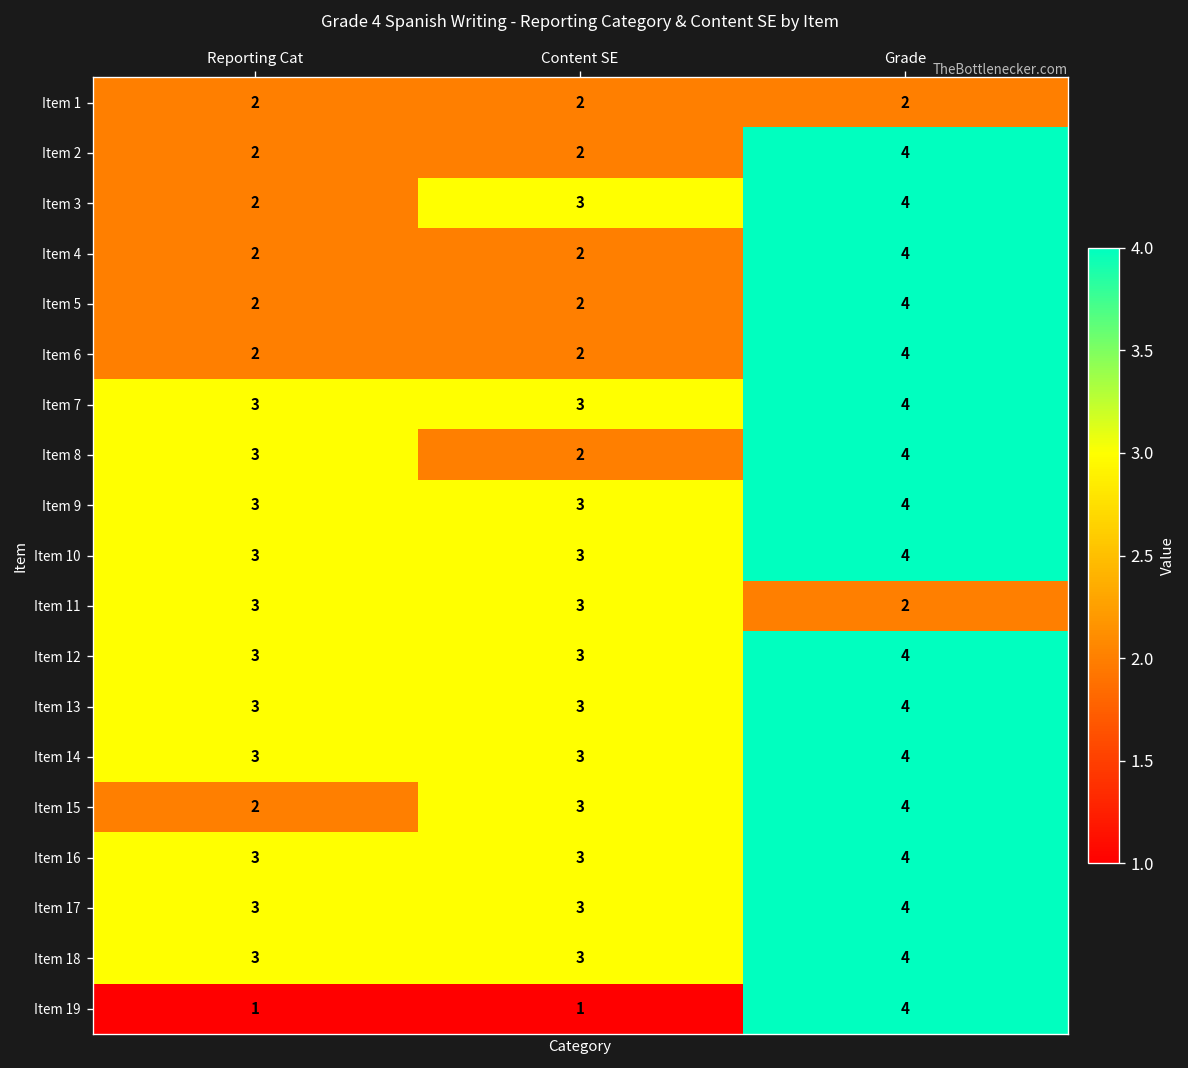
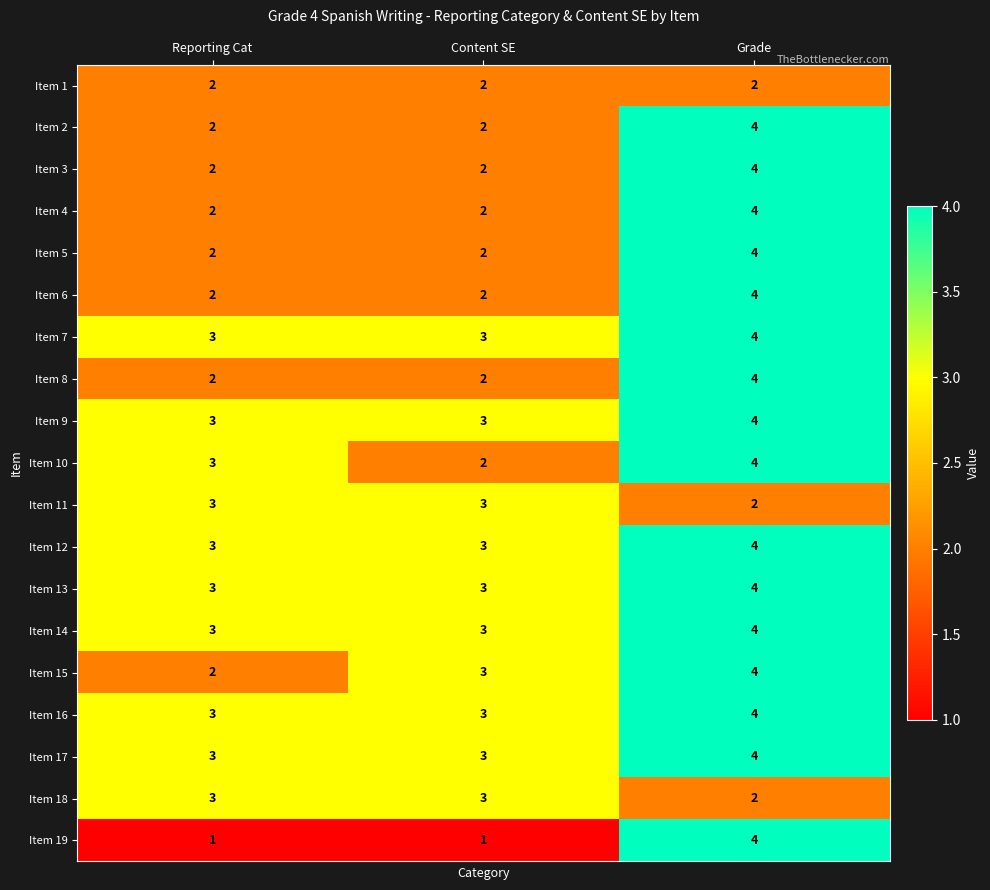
  {
    "Item 1": {
      "Reporting Cat": 2,
      "Content SE": 2,
      "Grade": 2
    },
    "Item 2": {
      "Reporting Cat": 2,
      "Content SE": 2,
      "Grade": 4
    },
    "Item 3": {
      "Reporting Cat": 2,
-     "Content SE": 3,
+     "Content SE": 2,
      "Grade": 4
    },
    "Item 4": {
      "Reporting Cat": 2,
      "Content SE": 2,
      "Grade": 4
    },
    "Item 5": {
      "Reporting Cat": 2,
      "Content SE": 2,
      "Grade": 4
    },
    "Item 6": {
      "Reporting Cat": 2,
      "Content SE": 2,
      "Grade": 4
    },
    "Item 7": {
      "Reporting Cat": 3,
      "Content SE": 3,
      "Grade": 4
    },
    "Item 8": {
-     "Reporting Cat": 3,
+     "Reporting Cat": 2,
      "Content SE": 2,
      "Grade": 4
    },
    "Item 9": {
      "Reporting Cat": 3,
      "Content SE": 3,
      "Grade": 4
    },
    "Item 10": {
      "Reporting Cat": 3,
-     "Content SE": 3,
+     "Content SE": 2,
      "Grade": 4
    },
    "Item 11": {
      "Reporting Cat": 3,
      "Content SE": 3,
      "Grade": 2
    },
    "Item 12": {
      "Reporting Cat": 3,
      "Content SE": 3,
      "Grade": 4
    },
    "Item 13": {
      "Reporting Cat": 3,
      "Content SE": 3,
      "Grade": 4
    },
    "Item 14": {
      "Reporting Cat": 3,
      "Content SE": 3,
      "Grade": 4
    },
    "Item 15": {
      "Reporting Cat": 2,
      "Content SE": 3,
      "Grade": 4
    },
    "Item 16": {
      "Reporting Cat": 3,
      "Content SE": 3,
      "Grade": 4
    },
    "Item 17": {
      "Reporting Cat": 3,
      "Content SE": 3,
      "Grade": 4
    },
    "Item 18": {
      "Reporting Cat": 3,
      "Content SE": 3,
-     "Grade": 4
+     "Grade": 2
    },
    "Item 19": {
      "Reporting Cat": 1,
      "Content SE": 1,
      "Grade": 4
    }
  }
